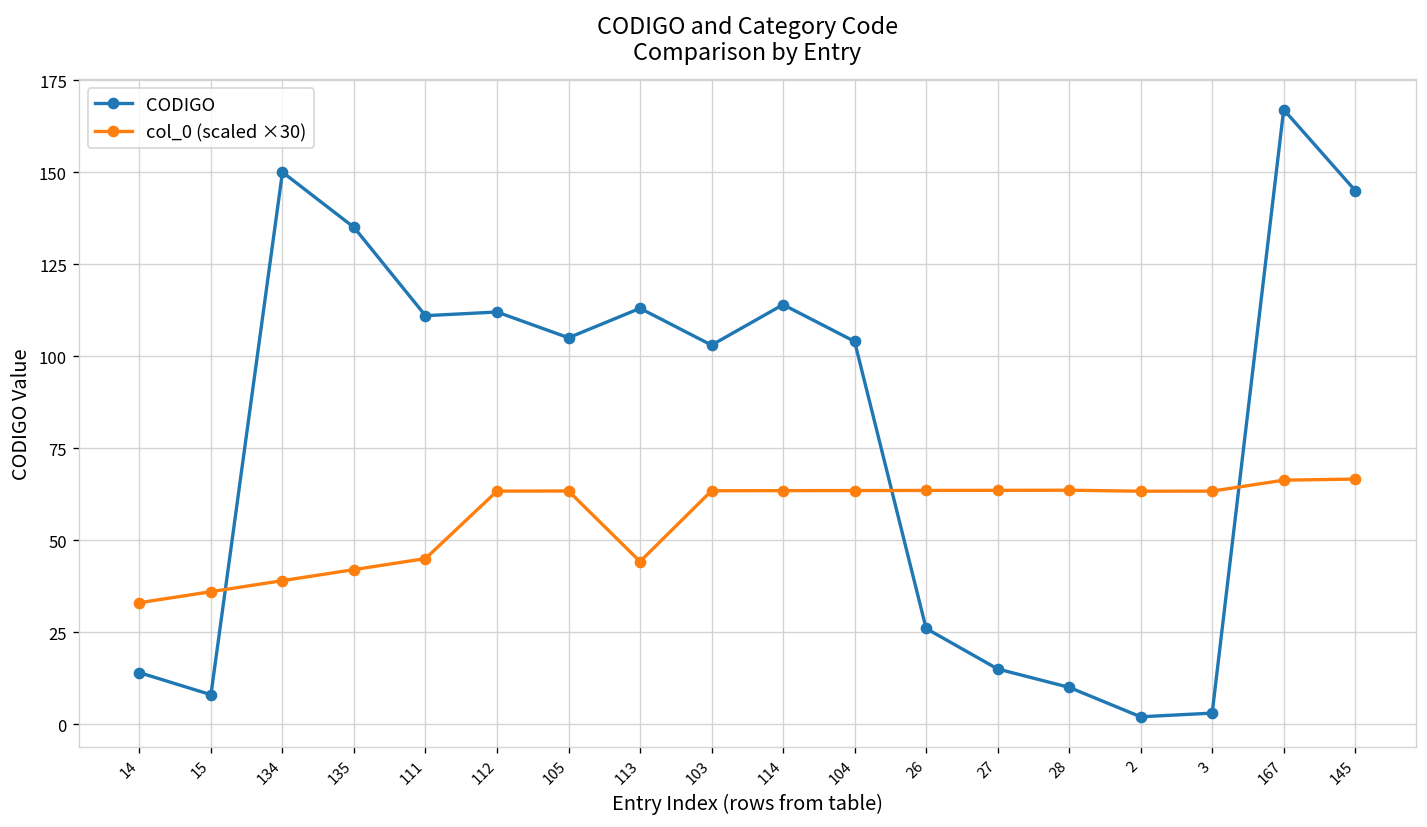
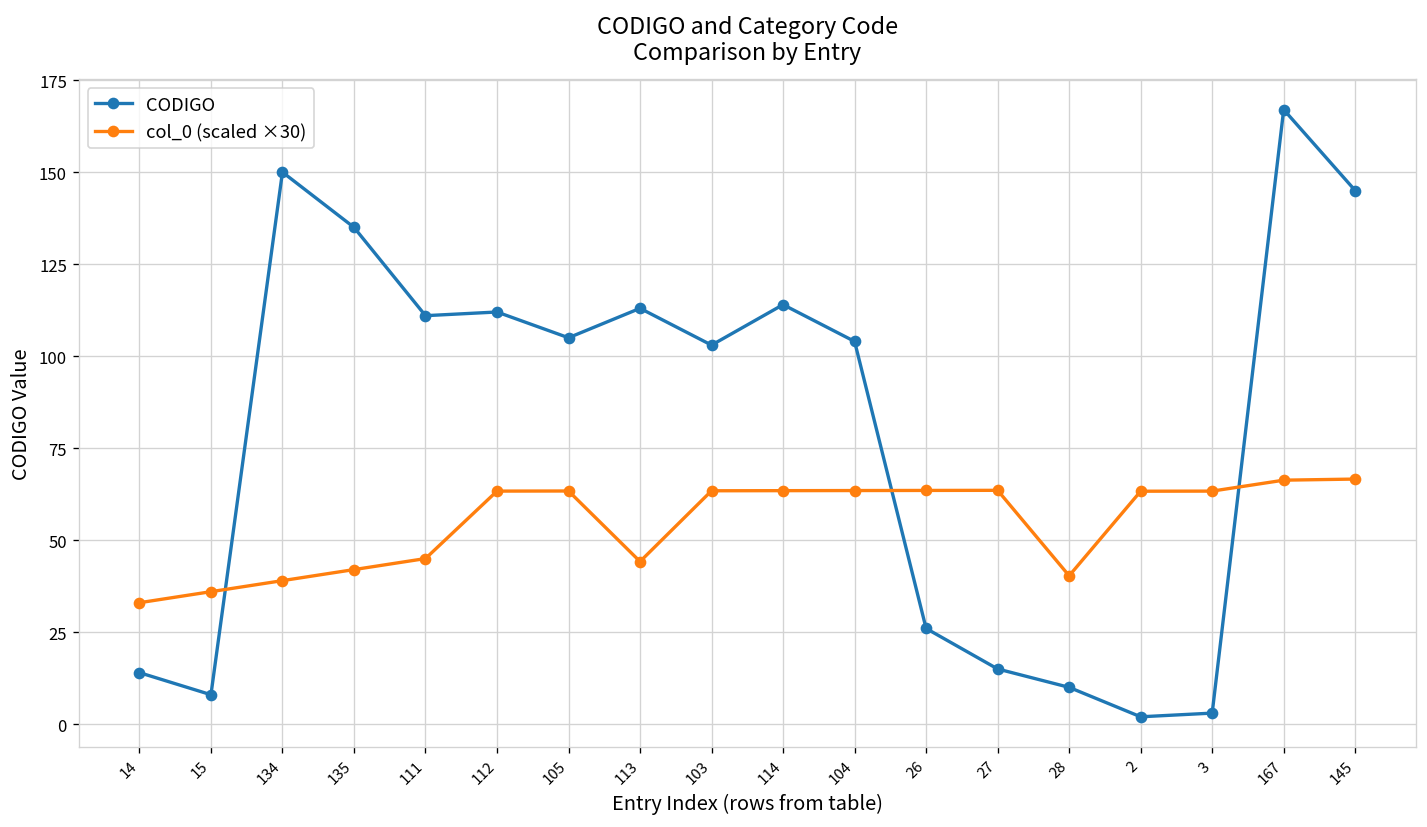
  {
    "CODIGO": {
      "14": 14,
      "15": 8,
      "134": 150,
      "135": 135,
      "111": 111,
      "112": 112,
      "105": 105,
      "113": 113,
      "103": 103,
      "114": 114,
      "104": 104,
      "26": 26,
      "27": 15,
      "28": 10,
      "2": 2,
      "3": 3,
      "167": 167,
      "145": 145
    },
    "col_0 (scaled ×30)": {
      "14": 33,
      "15": 36,
      "134": 39,
      "135": 42,
      "111": 45,
      "112": 63,
      "105": 63,
      "113": 44,
      "103": 63,
      "114": 63,
      "104": 63,
      "26": 64,
      "27": 64,
-     "28": 64,
+     "28": 40,
      "2": 63,
      "3": 63,
      "167": 66,
      "145": 67
    }
  }
